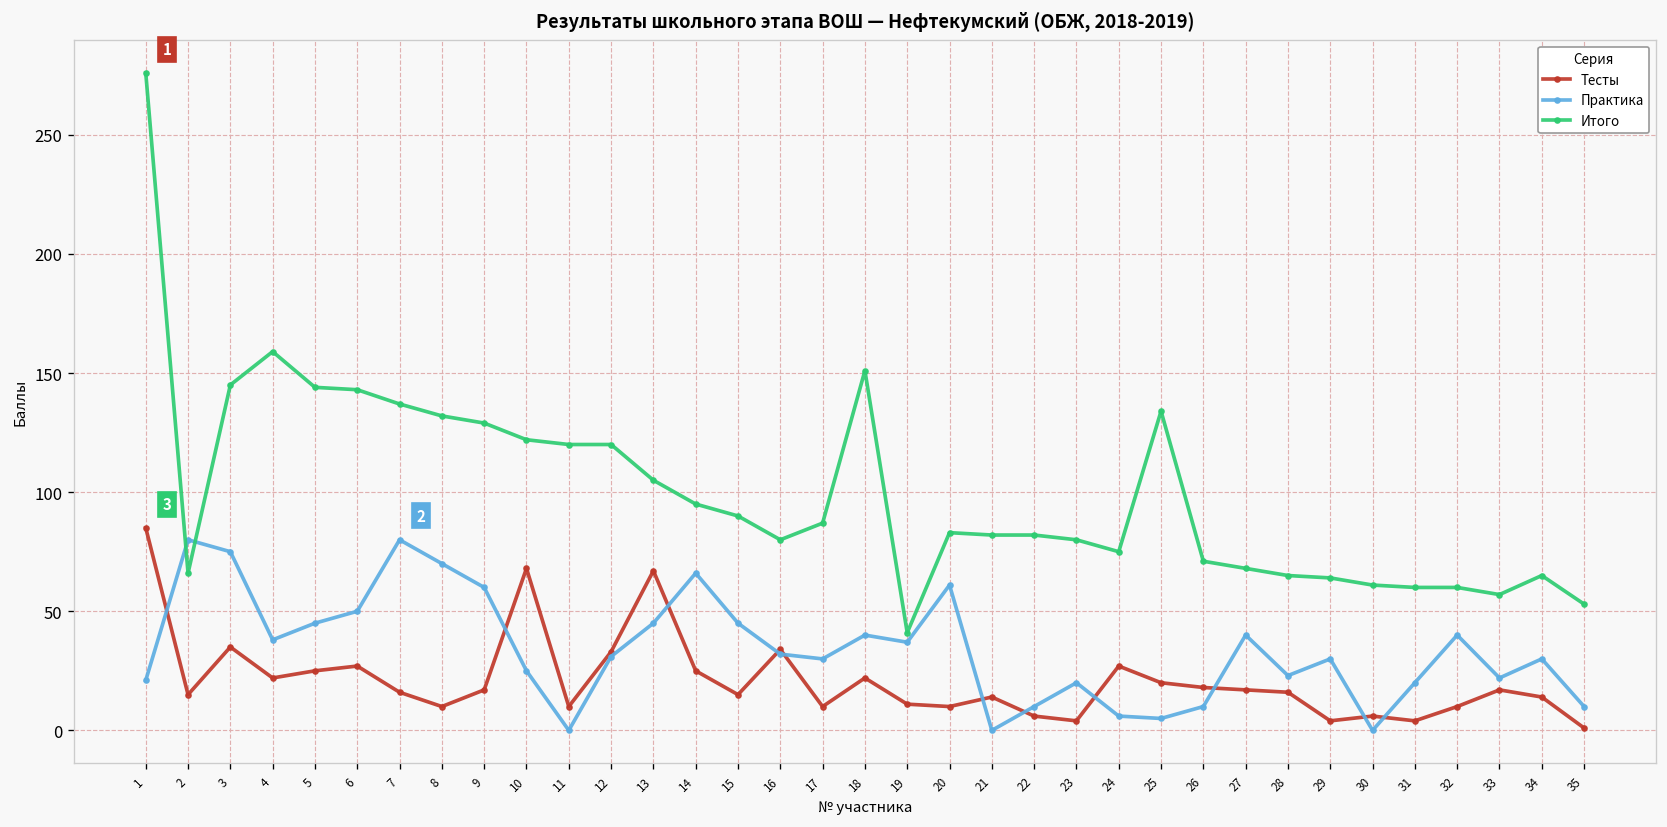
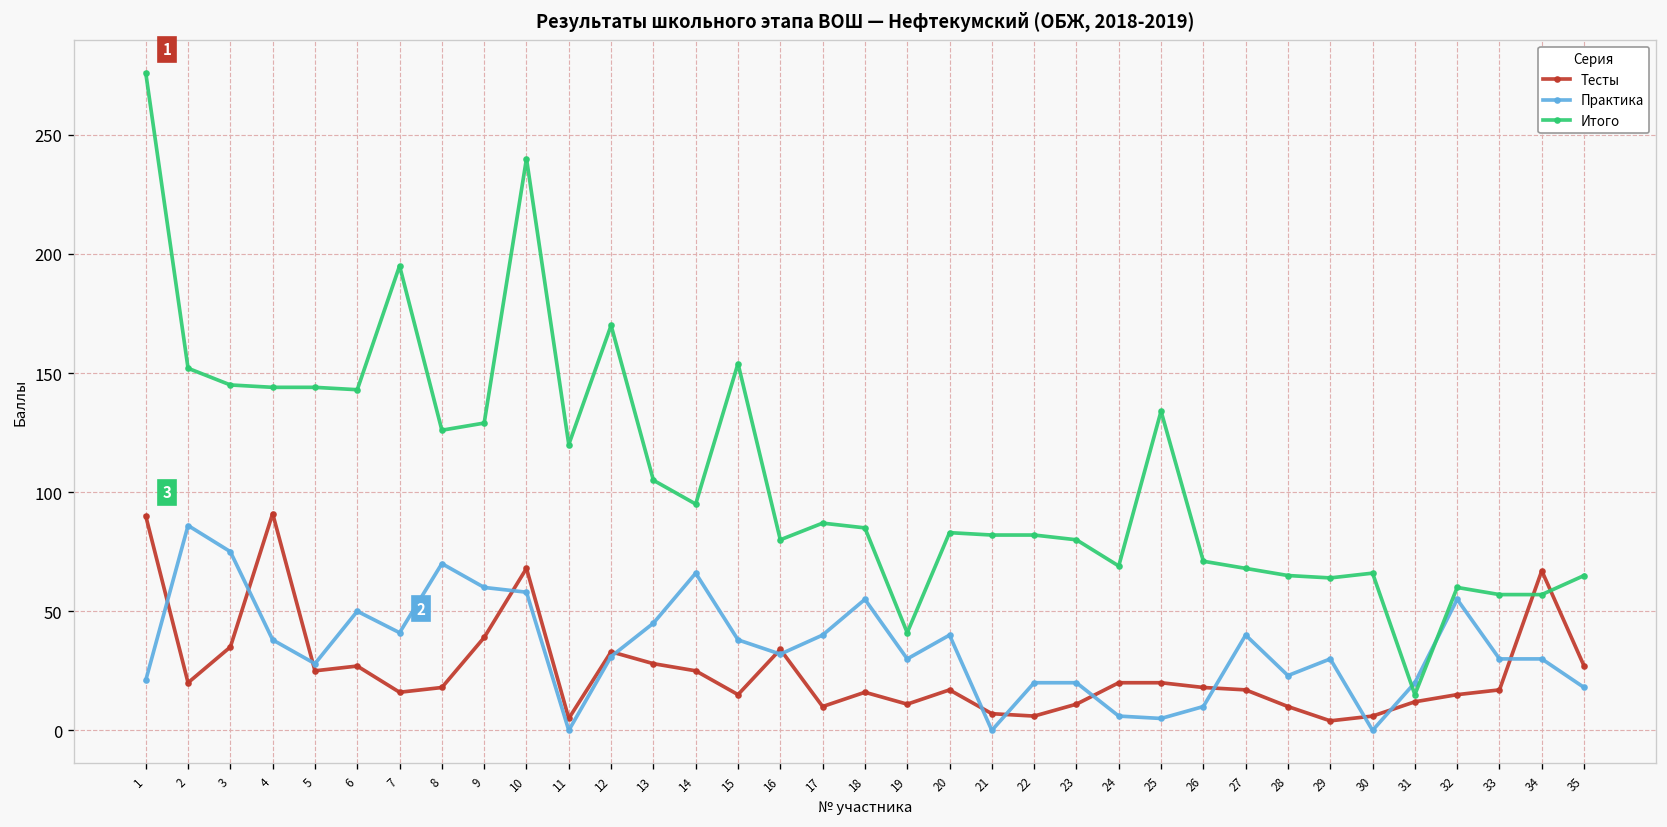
  {
    "Тесты": {
-     "1": 85,
-     "2": 15,
+     "1": 90,
+     "2": 20,
      "3": 35,
-     "4": 22,
+     "4": 91,
      "5": 25,
      "6": 27,
      "7": 16,
-     "8": 10,
-     "9": 17,
+     "8": 18,
+     "9": 39,
      "10": 68,
-     "11": 10,
+     "11": 5,
      "12": 33,
-     "13": 67,
+     "13": 28,
      "14": 25,
      "15": 15,
      "16": 34,
      "17": 10,
-     "18": 22,
+     "18": 16,
      "19": 11,
-     "20": 10,
-     "21": 14,
+     "20": 17,
+     "21": 7,
      "22": 6,
-     "23": 4,
-     "24": 27,
+     "23": 11,
+     "24": 20,
      "25": 20,
      "26": 18,
      "27": 17,
-     "28": 16,
+     "28": 10,
      "29": 4,
      "30": 6,
-     "31": 4,
-     "32": 10,
+     "31": 12,
+     "32": 15,
      "33": 17,
-     "34": 14,
-     "35": 1
+     "34": 67,
+     "35": 27
    },
    "Практика": {
      "1": 21,
-     "2": 80,
+     "2": 86,
      "3": 75,
      "4": 38,
-     "5": 45,
+     "5": 28,
      "6": 50,
-     "7": 80,
+     "7": 41,
      "8": 70,
      "9": 60,
-     "10": 25,
+     "10": 58,
      "11": 0,
      "12": 31,
      "13": 45,
      "14": 66,
-     "15": 45,
+     "15": 38,
      "16": 32,
-     "17": 30,
-     "18": 40,
-     "19": 37,
-     "20": 61,
+     "17": 40,
+     "18": 55,
+     "19": 30,
+     "20": 40,
      "21": 0,
-     "22": 10,
+     "22": 20,
      "23": 20,
      "24": 6,
      "25": 5,
      "26": 10,
      "27": 40,
      "28": 23,
      "29": 30,
      "30": 0,
      "31": 20,
-     "32": 40,
-     "33": 22,
+     "32": 55,
+     "33": 30,
      "34": 30,
-     "35": 10
+     "35": 18
    },
    "Итого": {
-     "2": 66,
+     "2": 152,
      "3": 145,
-     "4": 159,
+     "4": 144,
      "5": 144,
      "6": 143,
-     "7": 137,
-     "8": 132,
+     "7": 195,
+     "8": 126,
      "9": 129,
-     "10": 122,
+     "10": 240,
      "11": 120,
-     "12": 120,
+     "12": 170,
      "13": 105,
      "14": 95,
-     "15": 90,
+     "15": 154,
      "16": 80,
      "17": 87,
-     "18": 151,
+     "18": 85,
      "19": 41,
      "20": 83,
      "21": 82,
      "22": 82,
      "23": 80,
-     "24": 75,
+     "24": 69,
      "25": 134,
      "26": 71,
      "27": 68,
      "28": 65,
      "29": 64,
-     "30": 61,
-     "31": 60,
+     "30": 66,
+     "31": 15,
      "32": 60,
      "33": 57,
-     "34": 65,
-     "35": 53
+     "34": 57,
+     "35": 65
    }
  }
